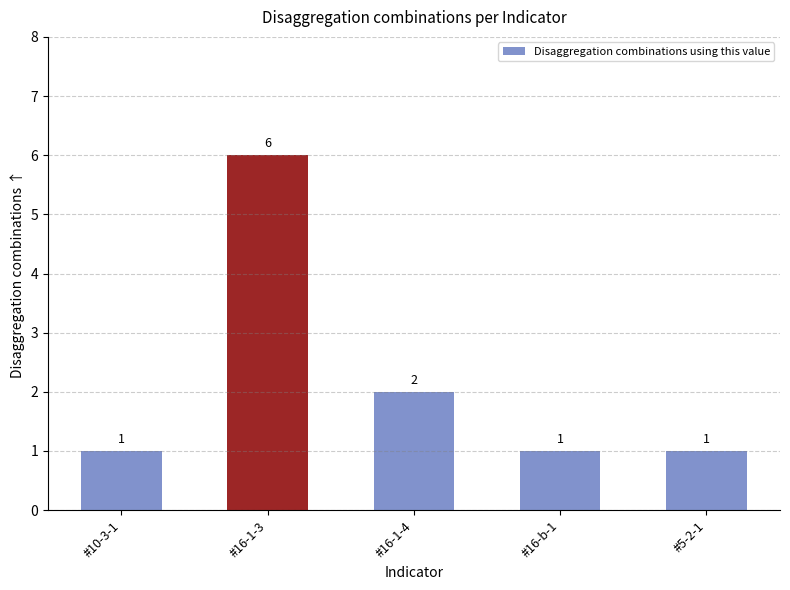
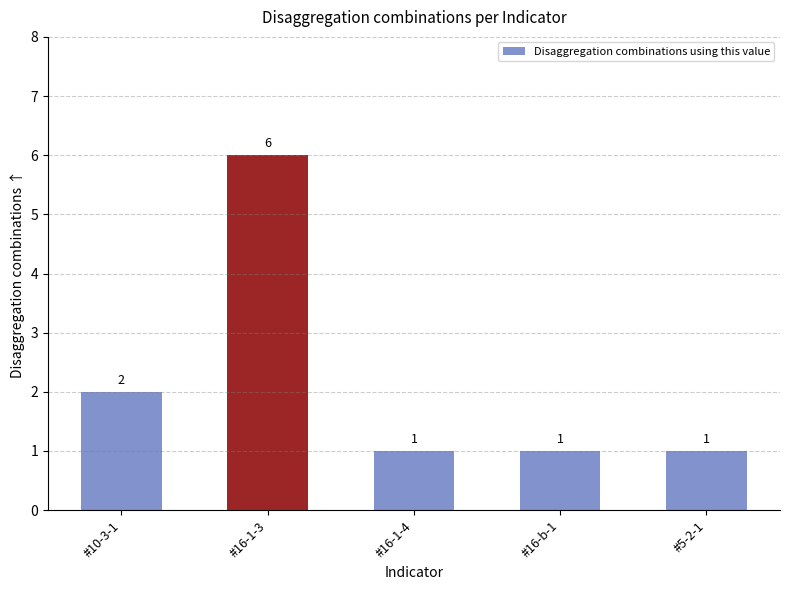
  {
-   "#10-3-1": 1,
+   "#10-3-1": 2,
    "#16-1-3": 6,
-   "#16-1-4": 2,
+   "#16-1-4": 1,
    "#16-b-1": 1,
    "#5-2-1": 1
  }
